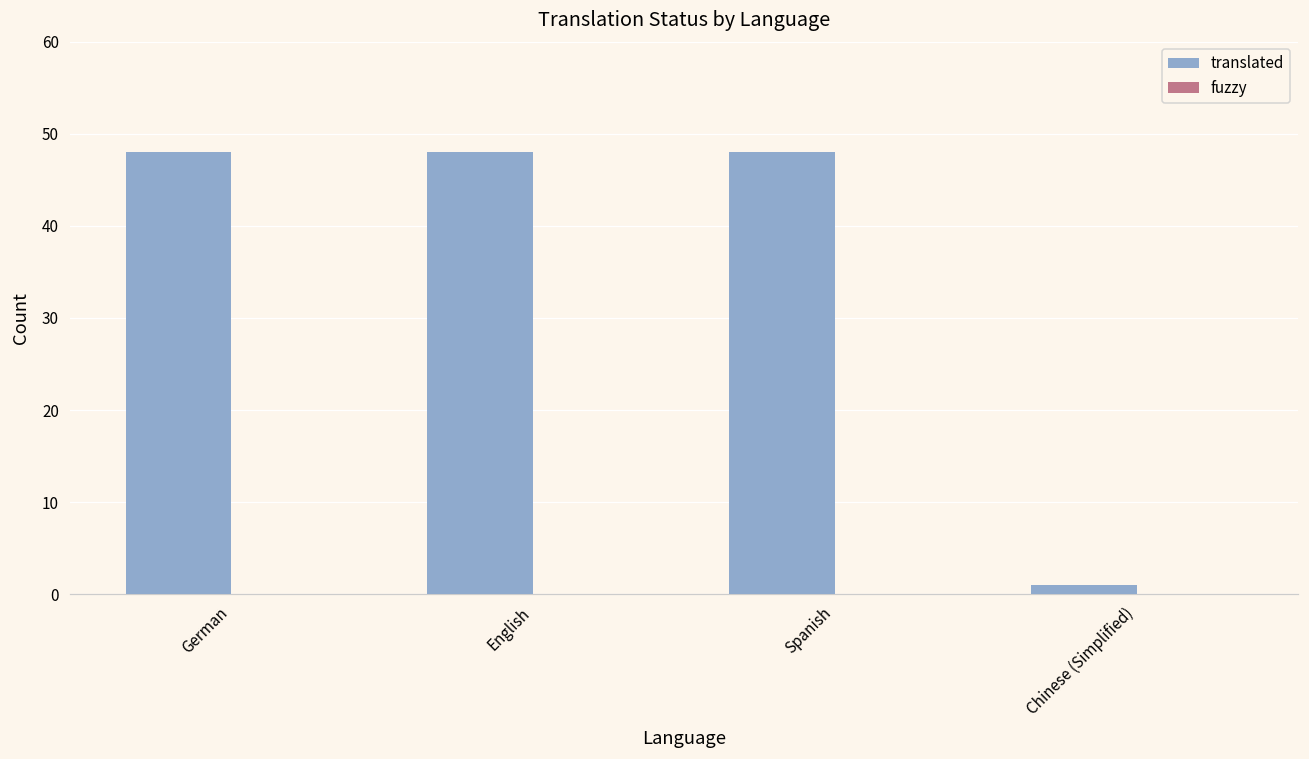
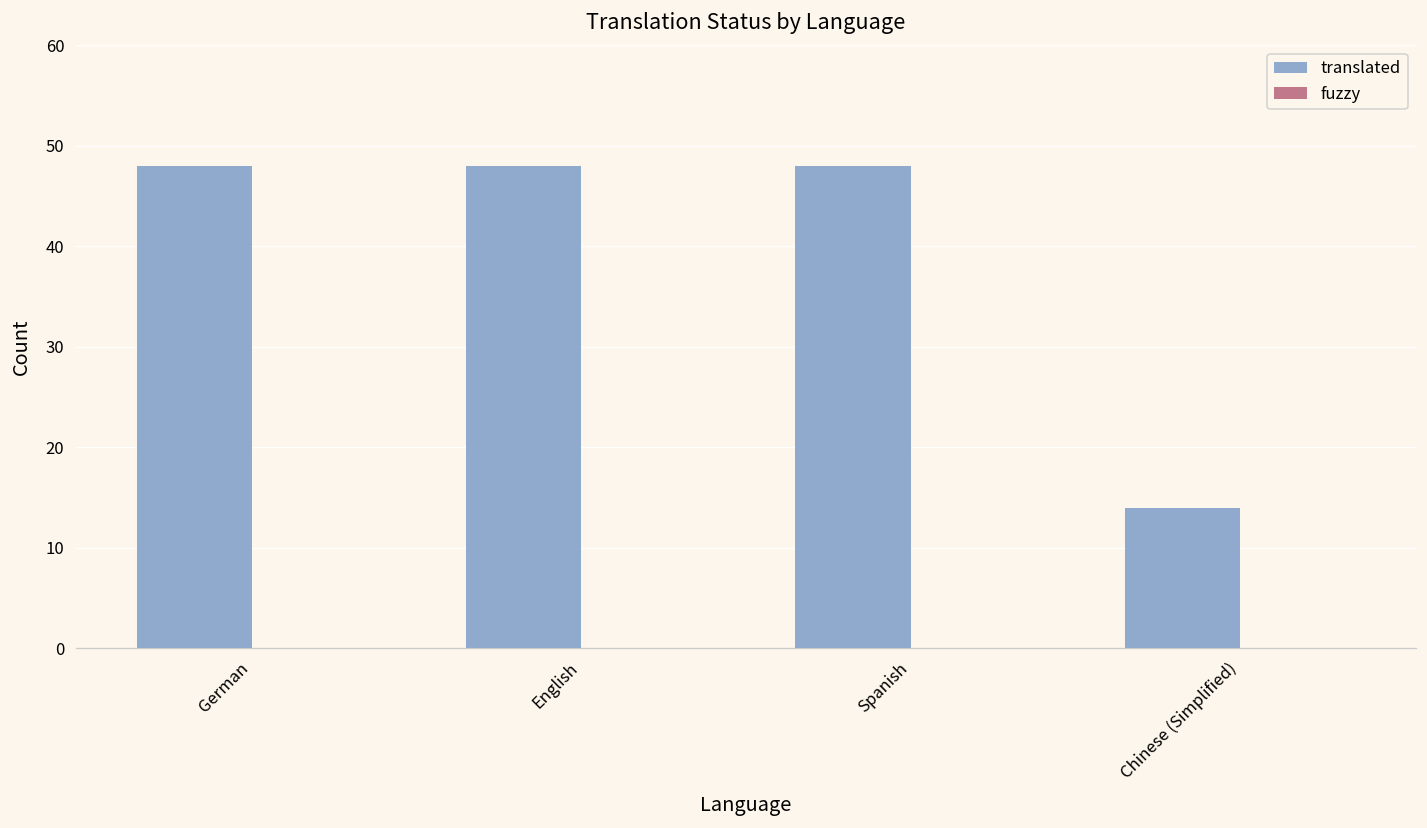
  {
    "translated": {
      "German": 48,
      "English": 48,
      "Spanish": 48,
-     "Chinese (Simplified)": 1
+     "Chinese (Simplified)": 14
    },
    "fuzzy": {
      "German": 0,
      "English": 0,
      "Spanish": 0,
      "Chinese (Simplified)": 0
    }
  }
